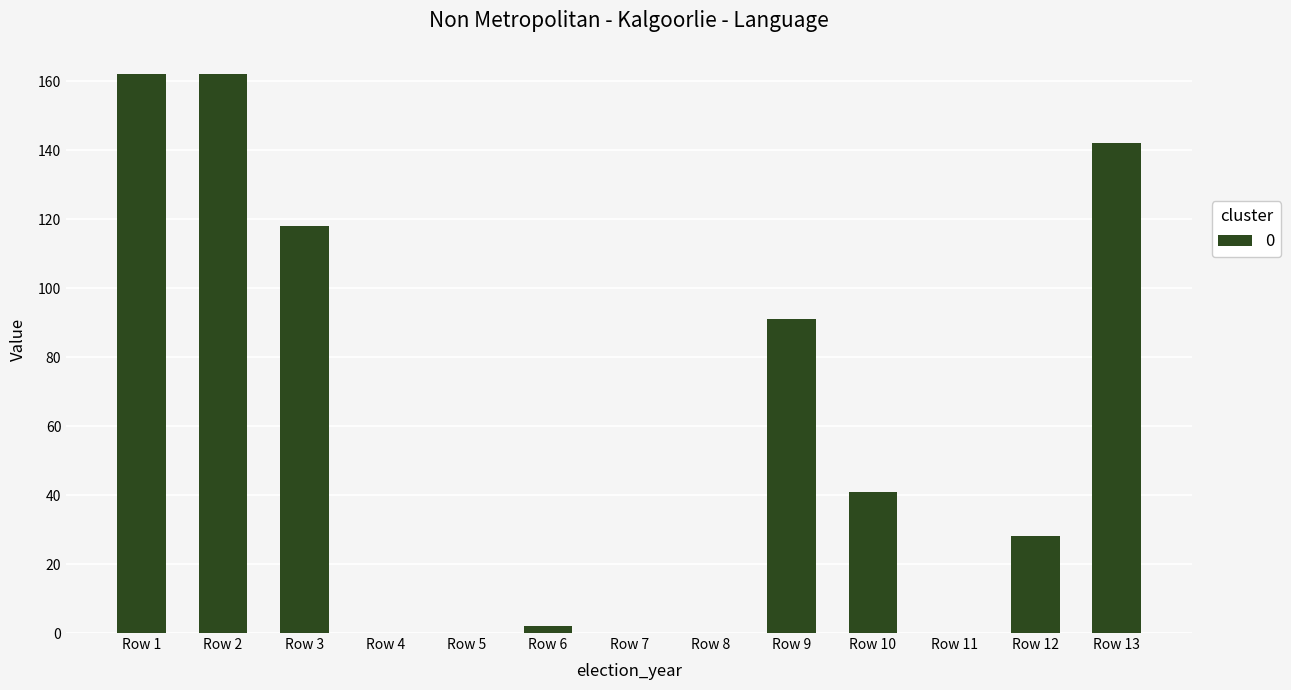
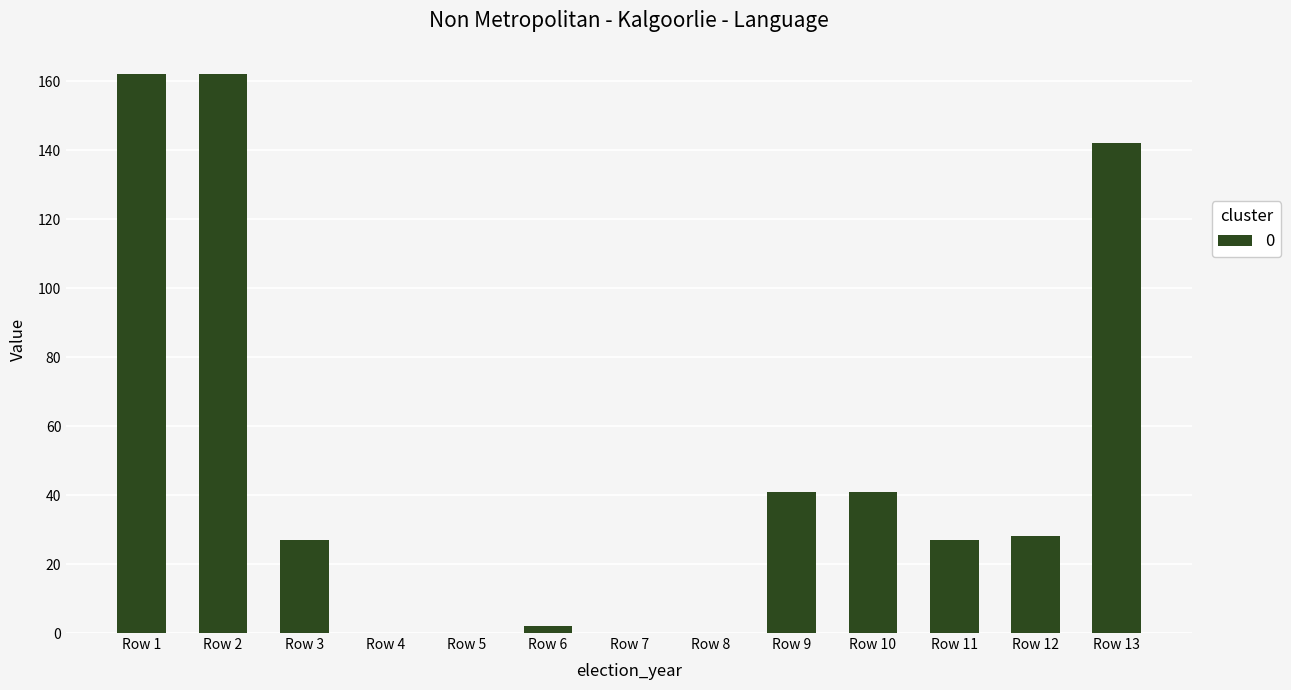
  {
    "Row 1": 162,
    "Row 2": 162,
-   "Row 3": 118,
+   "Row 3": 27,
    "Row 4": 0,
    "Row 5": 0,
    "Row 6": 2,
    "Row 7": 0,
    "Row 8": 0,
-   "Row 9": 91,
+   "Row 9": 41,
    "Row 10": 41,
-   "Row 11": 0,
+   "Row 11": 27,
    "Row 12": 28,
    "Row 13": 142
  }
